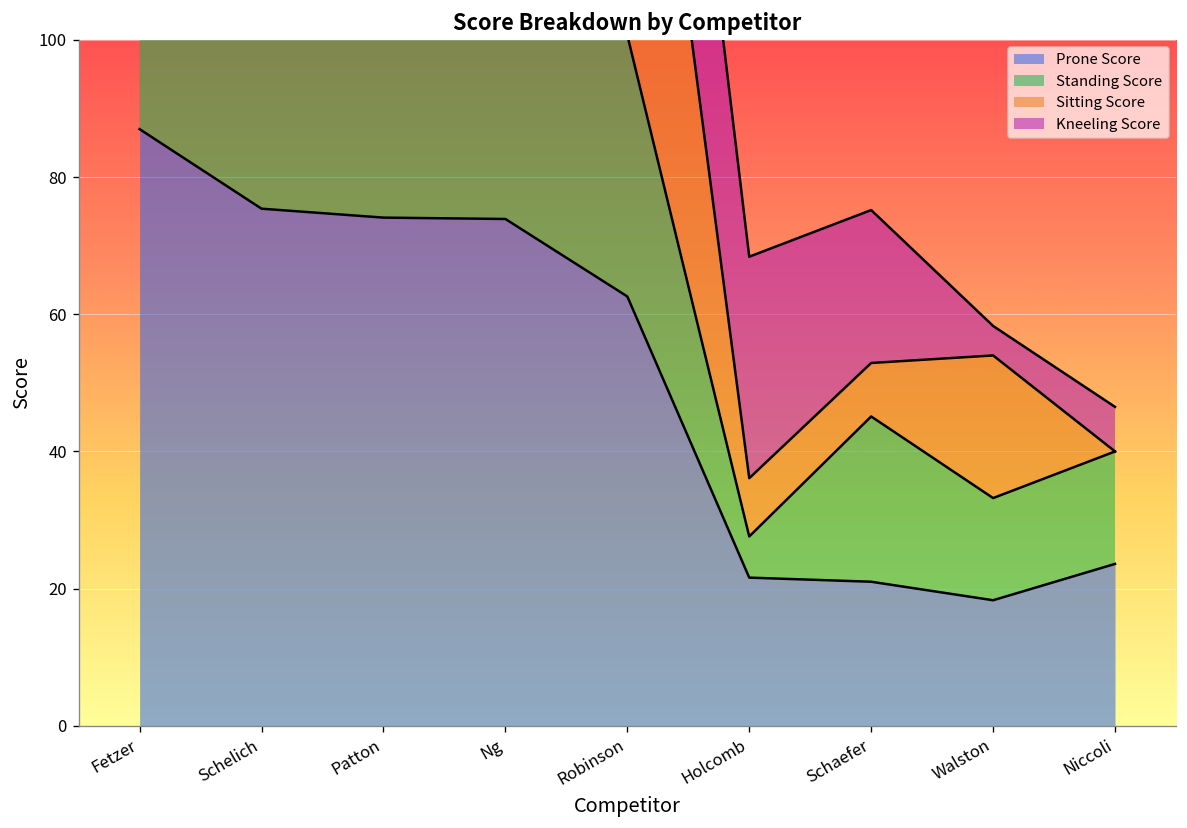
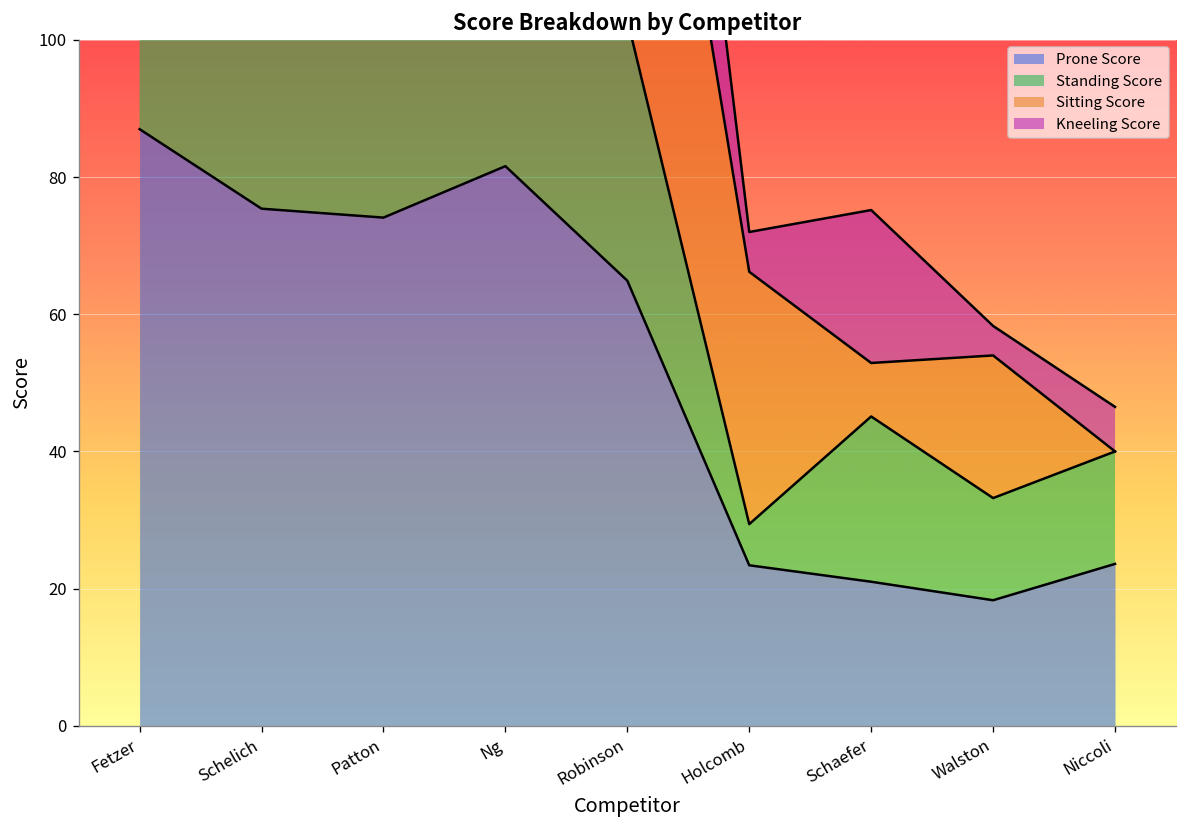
  {
    "Prone Score": {
      "Fetzer": 87,
      "Schelich": 75,
      "Patton": 74,
-     "Ng": 74,
-     "Robinson": 63,
-     "Holcomb": 22,
+     "Ng": 82,
+     "Robinson": 65,
+     "Holcomb": 23,
      "Schaefer": 21,
      "Walston": 18,
      "Niccoli": 24
    },
    "Standing Score": {
      "Holcomb": 6,
      "Schaefer": 24,
      "Walston": 15
    },
    "Sitting Score": {
-     "Holcomb": 9,
+     "Holcomb": 37,
      "Schaefer": 8,
      "Walston": 21
    },
    "Kneeling Score": {
-     "Holcomb": 32,
+     "Holcomb": 6,
      "Schaefer": 22,
      "Walston": 4,
      "Niccoli": 7
    }
  }
